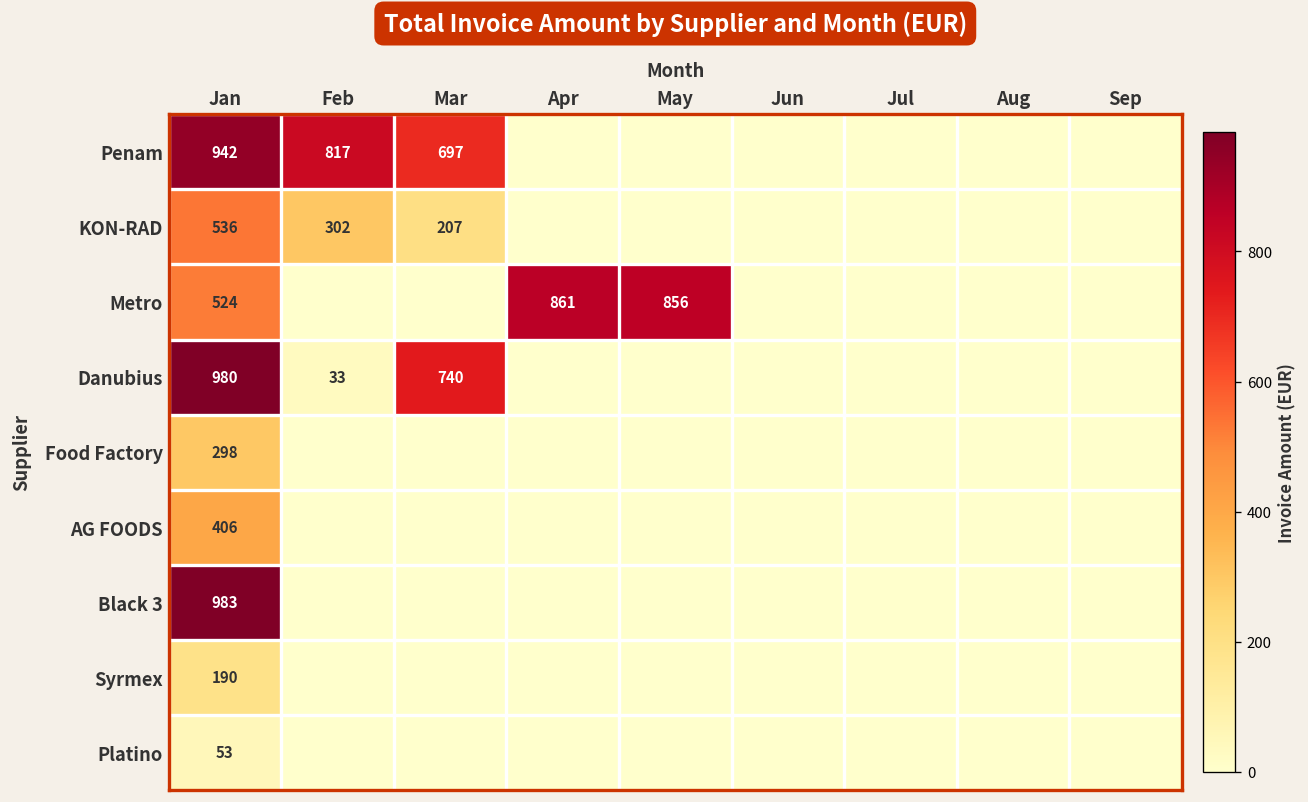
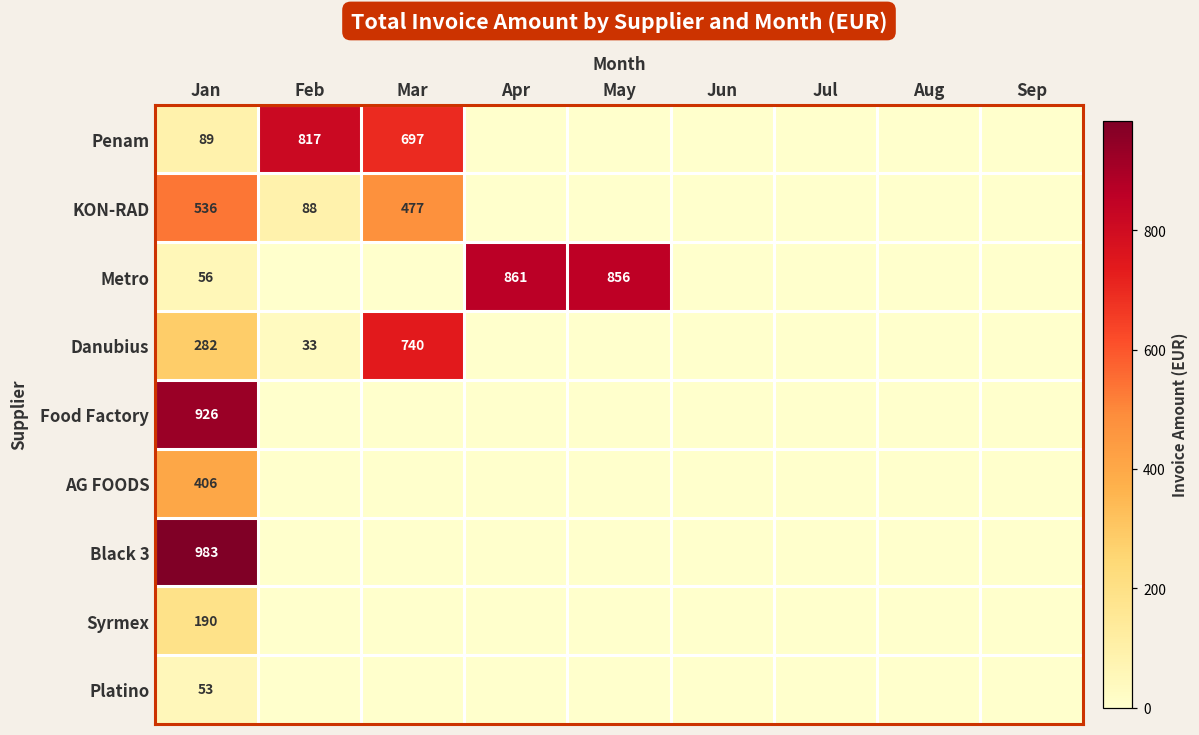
  {
    "Penam": {
-     "Jan": 942,
+     "Jan": 89,
      "Feb": 817,
      "Mar": 697
    },
    "KON-RAD": {
      "Jan": 536,
-     "Feb": 302,
-     "Mar": 207
+     "Feb": 88,
+     "Mar": 477
    },
    "Metro": {
-     "Jan": 524,
+     "Jan": 56,
      "Apr": 861,
      "May": 856
    },
    "Danubius": {
-     "Jan": 980,
+     "Jan": 282,
      "Feb": 33,
      "Mar": 740
    },
    "Food Factory": {
-     "Jan": 298
+     "Jan": 926
    },
    "AG FOODS": {
      "Jan": 406
    },
    "Black 3": {
      "Jan": 983
    },
    "Syrmex": {
      "Jan": 190
    },
    "Platino": {
      "Jan": 53
    }
  }
